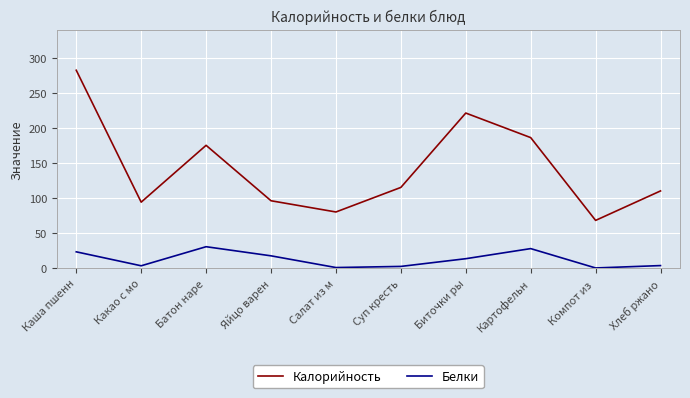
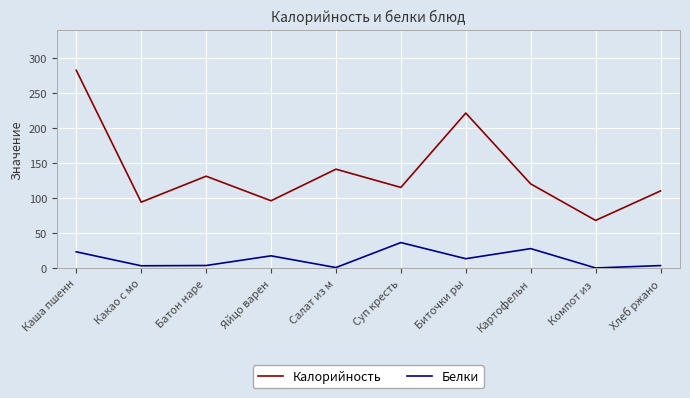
  {
    "Калорийность": {
      "Каша пшенн": 280,
      "Какао с мо": 90,
-     "Батон наре": 180,
+     "Батон наре": 130,
      "Яйцо варен": 100,
-     "Салат из м": 80,
+     "Салат из м": 140,
      "Суп кресть": 120,
      "Биточки ры": 220,
-     "Картофельн": 190,
+     "Картофельн": 120,
      "Компот из": 70,
      "Хлеб ржано": 110
    },
    "Белки": {
      "Каша пшенн": 20,
      "Какао с мо": 0,
-     "Батон наре": 30,
+     "Батон наре": 0,
      "Яйцо варен": 20,
      "Салат из м": 0,
-     "Суп кресть": 0,
+     "Суп кресть": 40,
      "Биточки ры": 10,
      "Картофельн": 30,
      "Компот из": 0,
      "Хлеб ржано": 0
    }
  }
